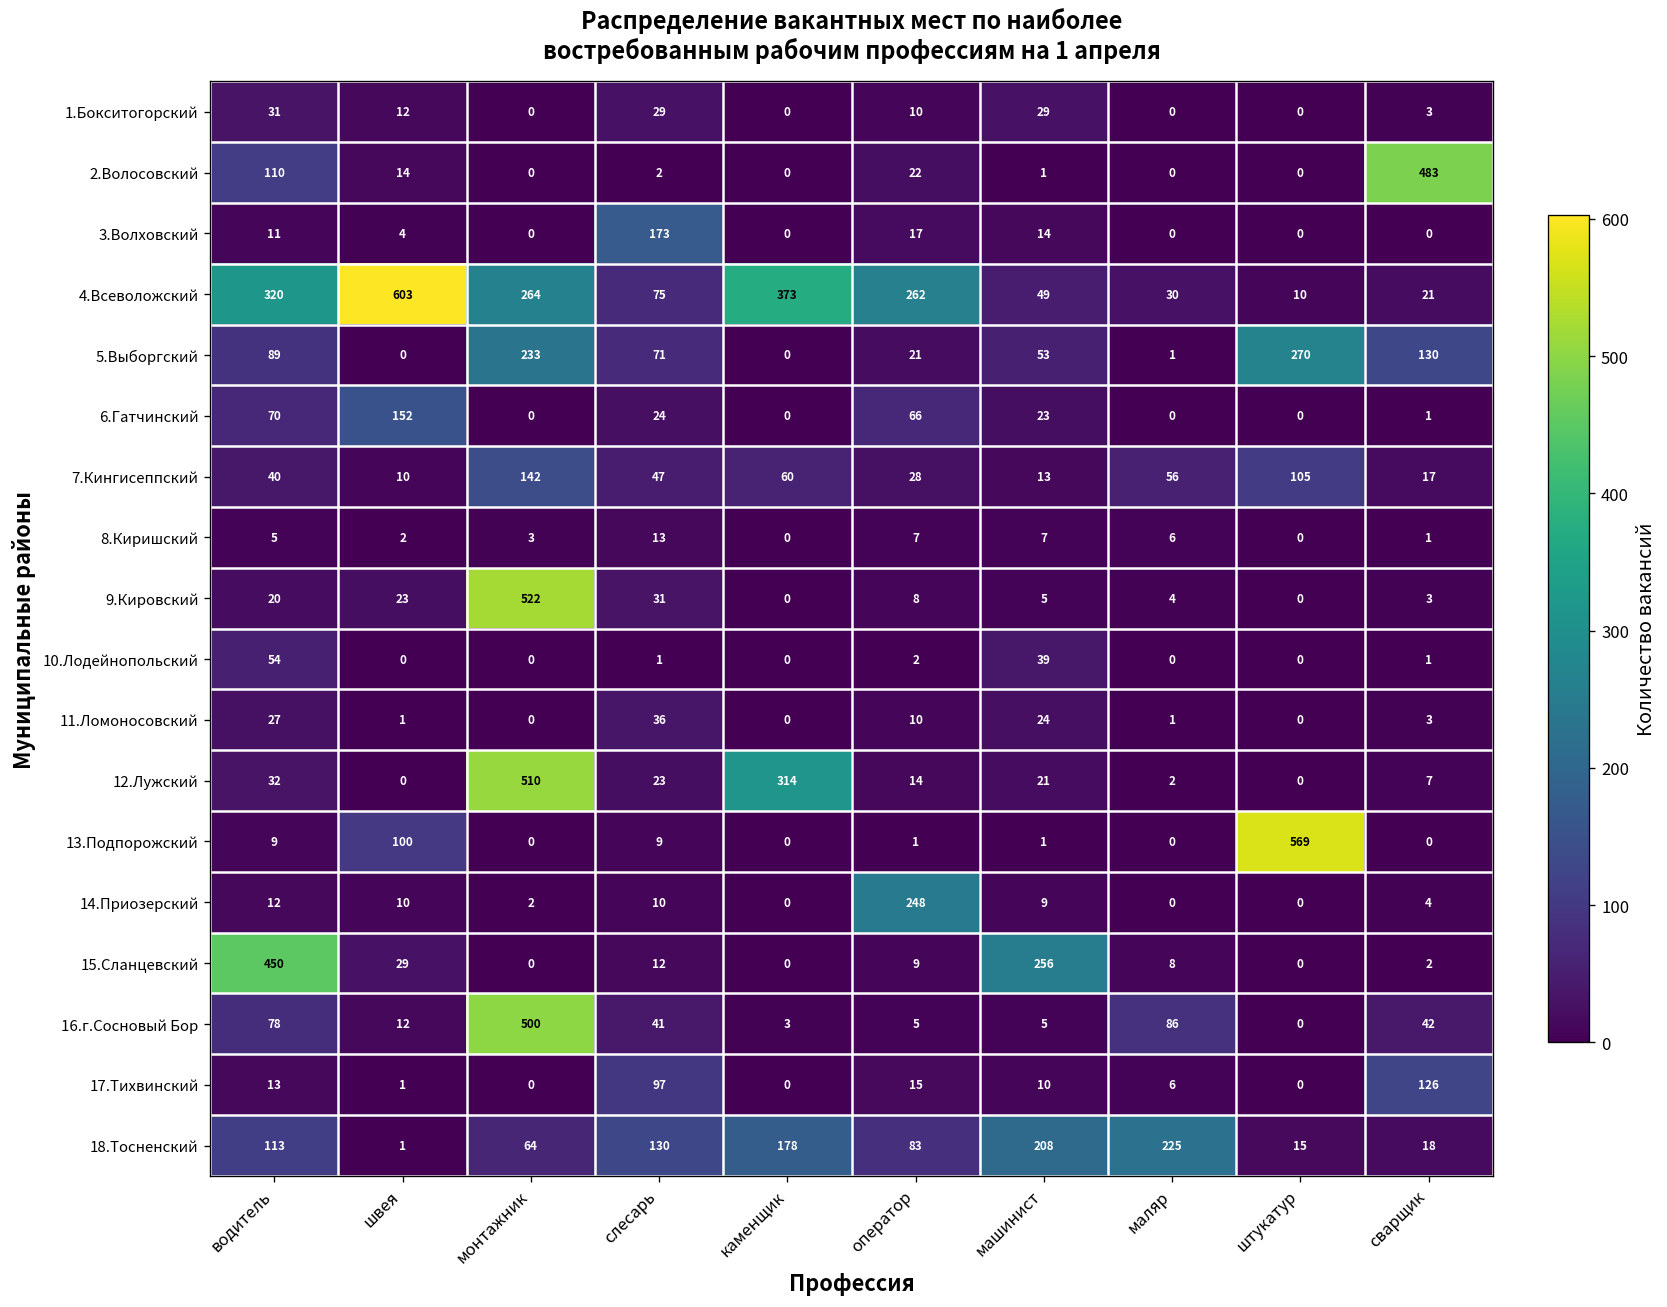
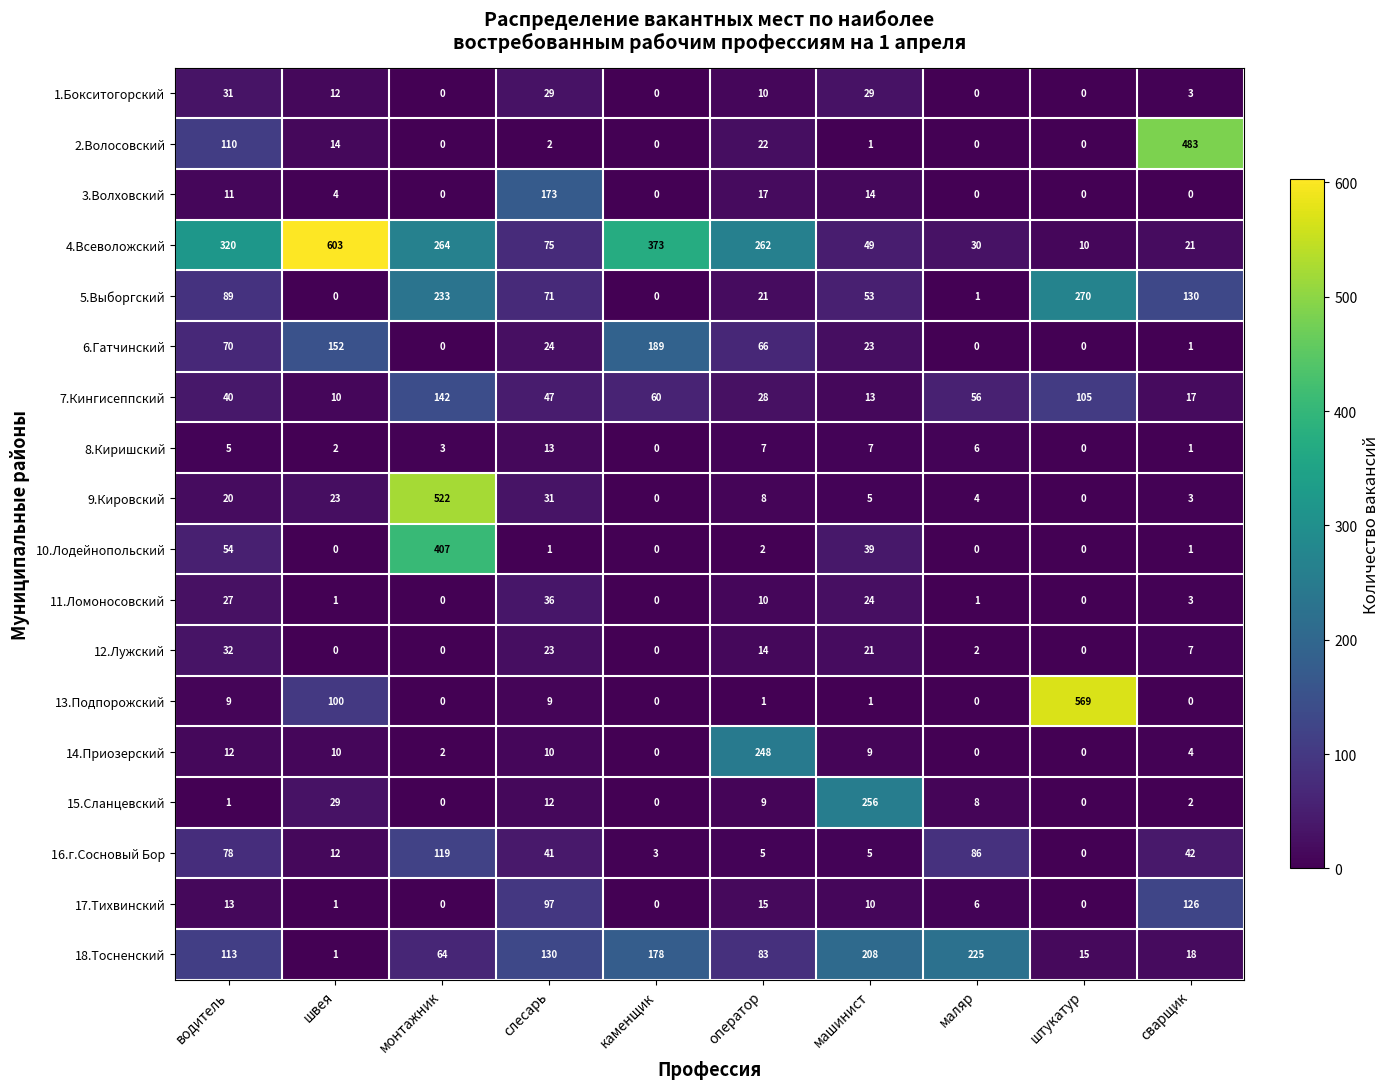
  {
    "1.Бокситогорский": {
      "водитель": 31,
      "швея": 12,
      "монтажник": 0,
      "слесарь": 29,
      "каменщик": 0,
      "оператор": 10,
      "машинист": 29,
      "маляр": 0,
      "штукатур": 0,
      "сварщик": 3
    },
    "2.Волосовский": {
      "водитель": 110,
      "швея": 14,
      "монтажник": 0,
      "слесарь": 2,
      "каменщик": 0,
      "оператор": 22,
      "машинист": 1,
      "маляр": 0,
      "штукатур": 0,
      "сварщик": 483
    },
    "3.Волховский": {
      "водитель": 11,
      "швея": 4,
      "монтажник": 0,
      "слесарь": 173,
      "каменщик": 0,
      "оператор": 17,
      "машинист": 14,
      "маляр": 0,
      "штукатур": 0,
      "сварщик": 0
    },
    "4.Всеволожский": {
      "водитель": 320,
      "швея": 603,
      "монтажник": 264,
      "слесарь": 75,
      "каменщик": 373,
      "оператор": 262,
      "машинист": 49,
      "маляр": 30,
      "штукатур": 10,
      "сварщик": 21
    },
    "5.Выборгский": {
      "водитель": 89,
      "швея": 0,
      "монтажник": 233,
      "слесарь": 71,
      "каменщик": 0,
      "оператор": 21,
      "машинист": 53,
      "маляр": 1,
      "штукатур": 270,
      "сварщик": 130
    },
    "6.Гатчинский": {
      "водитель": 70,
      "швея": 152,
      "монтажник": 0,
      "слесарь": 24,
-     "каменщик": 0,
+     "каменщик": 189,
      "оператор": 66,
      "машинист": 23,
      "маляр": 0,
      "штукатур": 0,
      "сварщик": 1
    },
    "7.Кингисеппский": {
      "водитель": 40,
      "швея": 10,
      "монтажник": 142,
      "слесарь": 47,
      "каменщик": 60,
      "оператор": 28,
      "машинист": 13,
      "маляр": 56,
      "штукатур": 105,
      "сварщик": 17
    },
    "8.Киришский": {
      "водитель": 5,
      "швея": 2,
      "монтажник": 3,
      "слесарь": 13,
      "каменщик": 0,
      "оператор": 7,
      "машинист": 7,
      "маляр": 6,
      "штукатур": 0,
      "сварщик": 1
    },
    "9.Кировский": {
      "водитель": 20,
      "швея": 23,
      "монтажник": 522,
      "слесарь": 31,
      "каменщик": 0,
      "оператор": 8,
      "машинист": 5,
      "маляр": 4,
      "штукатур": 0,
      "сварщик": 3
    },
    "10.Лодейнопольский": {
      "водитель": 54,
      "швея": 0,
-     "монтажник": 0,
+     "монтажник": 407,
      "слесарь": 1,
      "каменщик": 0,
      "оператор": 2,
      "машинист": 39,
      "маляр": 0,
      "штукатур": 0,
      "сварщик": 1
    },
    "11.Ломоносовский": {
      "водитель": 27,
      "швея": 1,
      "монтажник": 0,
      "слесарь": 36,
      "каменщик": 0,
      "оператор": 10,
      "машинист": 24,
      "маляр": 1,
      "штукатур": 0,
      "сварщик": 3
    },
    "12.Лужский": {
      "водитель": 32,
      "швея": 0,
-     "монтажник": 510,
+     "монтажник": 0,
      "слесарь": 23,
-     "каменщик": 314,
+     "каменщик": 0,
      "оператор": 14,
      "машинист": 21,
      "маляр": 2,
      "штукатур": 0,
      "сварщик": 7
    },
    "13.Подпорожский": {
      "водитель": 9,
      "швея": 100,
      "монтажник": 0,
      "слесарь": 9,
      "каменщик": 0,
      "оператор": 1,
      "машинист": 1,
      "маляр": 0,
      "штукатур": 569,
      "сварщик": 0
    },
    "14.Приозерский": {
      "водитель": 12,
      "швея": 10,
      "монтажник": 2,
      "слесарь": 10,
      "каменщик": 0,
      "оператор": 248,
      "машинист": 9,
      "маляр": 0,
      "штукатур": 0,
      "сварщик": 4
    },
    "15.Сланцевский": {
-     "водитель": 450,
+     "водитель": 1,
      "швея": 29,
      "монтажник": 0,
      "слесарь": 12,
      "каменщик": 0,
      "оператор": 9,
      "машинист": 256,
      "маляр": 8,
      "штукатур": 0,
      "сварщик": 2
    },
    "16.г.Сосновый Бор": {
      "водитель": 78,
      "швея": 12,
-     "монтажник": 500,
+     "монтажник": 119,
      "слесарь": 41,
      "каменщик": 3,
      "оператор": 5,
      "машинист": 5,
      "маляр": 86,
      "штукатур": 0,
      "сварщик": 42
    },
    "17.Тихвинский": {
      "водитель": 13,
      "швея": 1,
      "монтажник": 0,
      "слесарь": 97,
      "каменщик": 0,
      "оператор": 15,
      "машинист": 10,
      "маляр": 6,
      "штукатур": 0,
      "сварщик": 126
    },
    "18.Тосненский": {
      "водитель": 113,
      "швея": 1,
      "монтажник": 64,
      "слесарь": 130,
      "каменщик": 178,
      "оператор": 83,
      "машинист": 208,
      "маляр": 225,
      "штукатур": 15,
      "сварщик": 18
    }
  }
